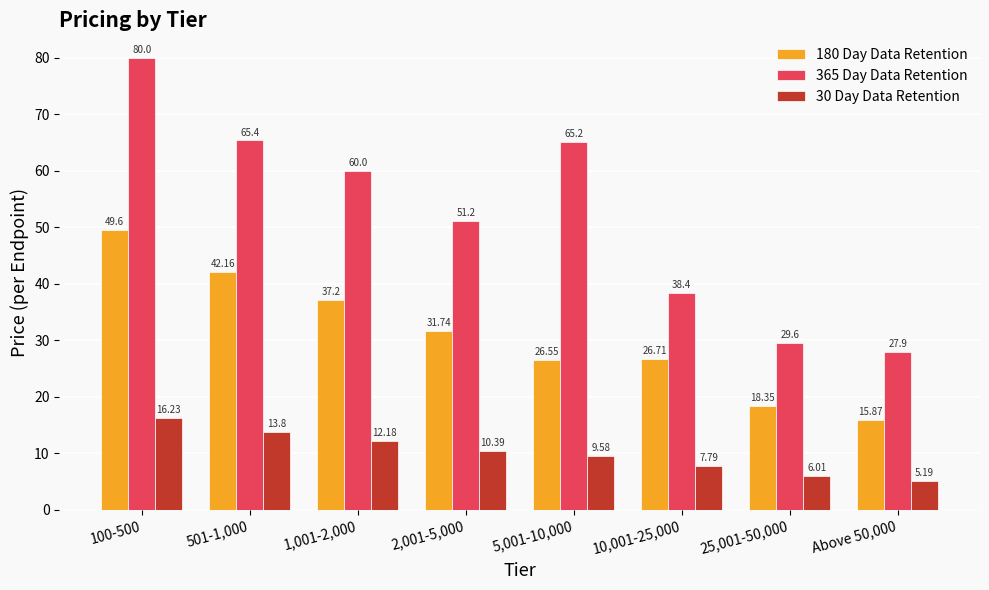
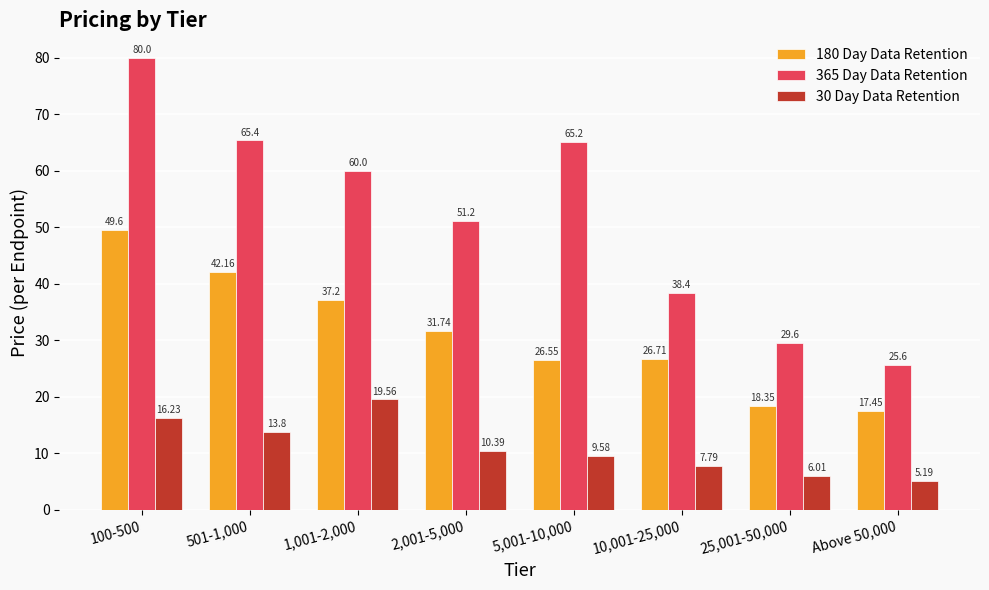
  {
    "180 Day Data Retention": {
      "100-500": 49.6,
      "501-1,000": 42.16,
      "1,001-2,000": 37.2,
      "2,001-5,000": 31.74,
      "5,001-10,000": 26.55,
      "10,001-25,000": 26.71,
      "25,001-50,000": 18.35,
-     "Above 50,000": 15.87
+     "Above 50,000": 17.45
    },
    "365 Day Data Retention": {
      "100-500": 80.0,
      "501-1,000": 65.4,
      "1,001-2,000": 60.0,
      "2,001-5,000": 51.2,
      "5,001-10,000": 65.2,
      "10,001-25,000": 38.4,
      "25,001-50,000": 29.6,
-     "Above 50,000": 27.9
+     "Above 50,000": 25.6
    },
    "30 Day Data Retention": {
      "100-500": 16.23,
      "501-1,000": 13.8,
-     "1,001-2,000": 12.18,
+     "1,001-2,000": 19.56,
      "2,001-5,000": 10.39,
      "5,001-10,000": 9.58,
      "10,001-25,000": 7.79,
      "25,001-50,000": 6.01,
      "Above 50,000": 5.19
    }
  }
